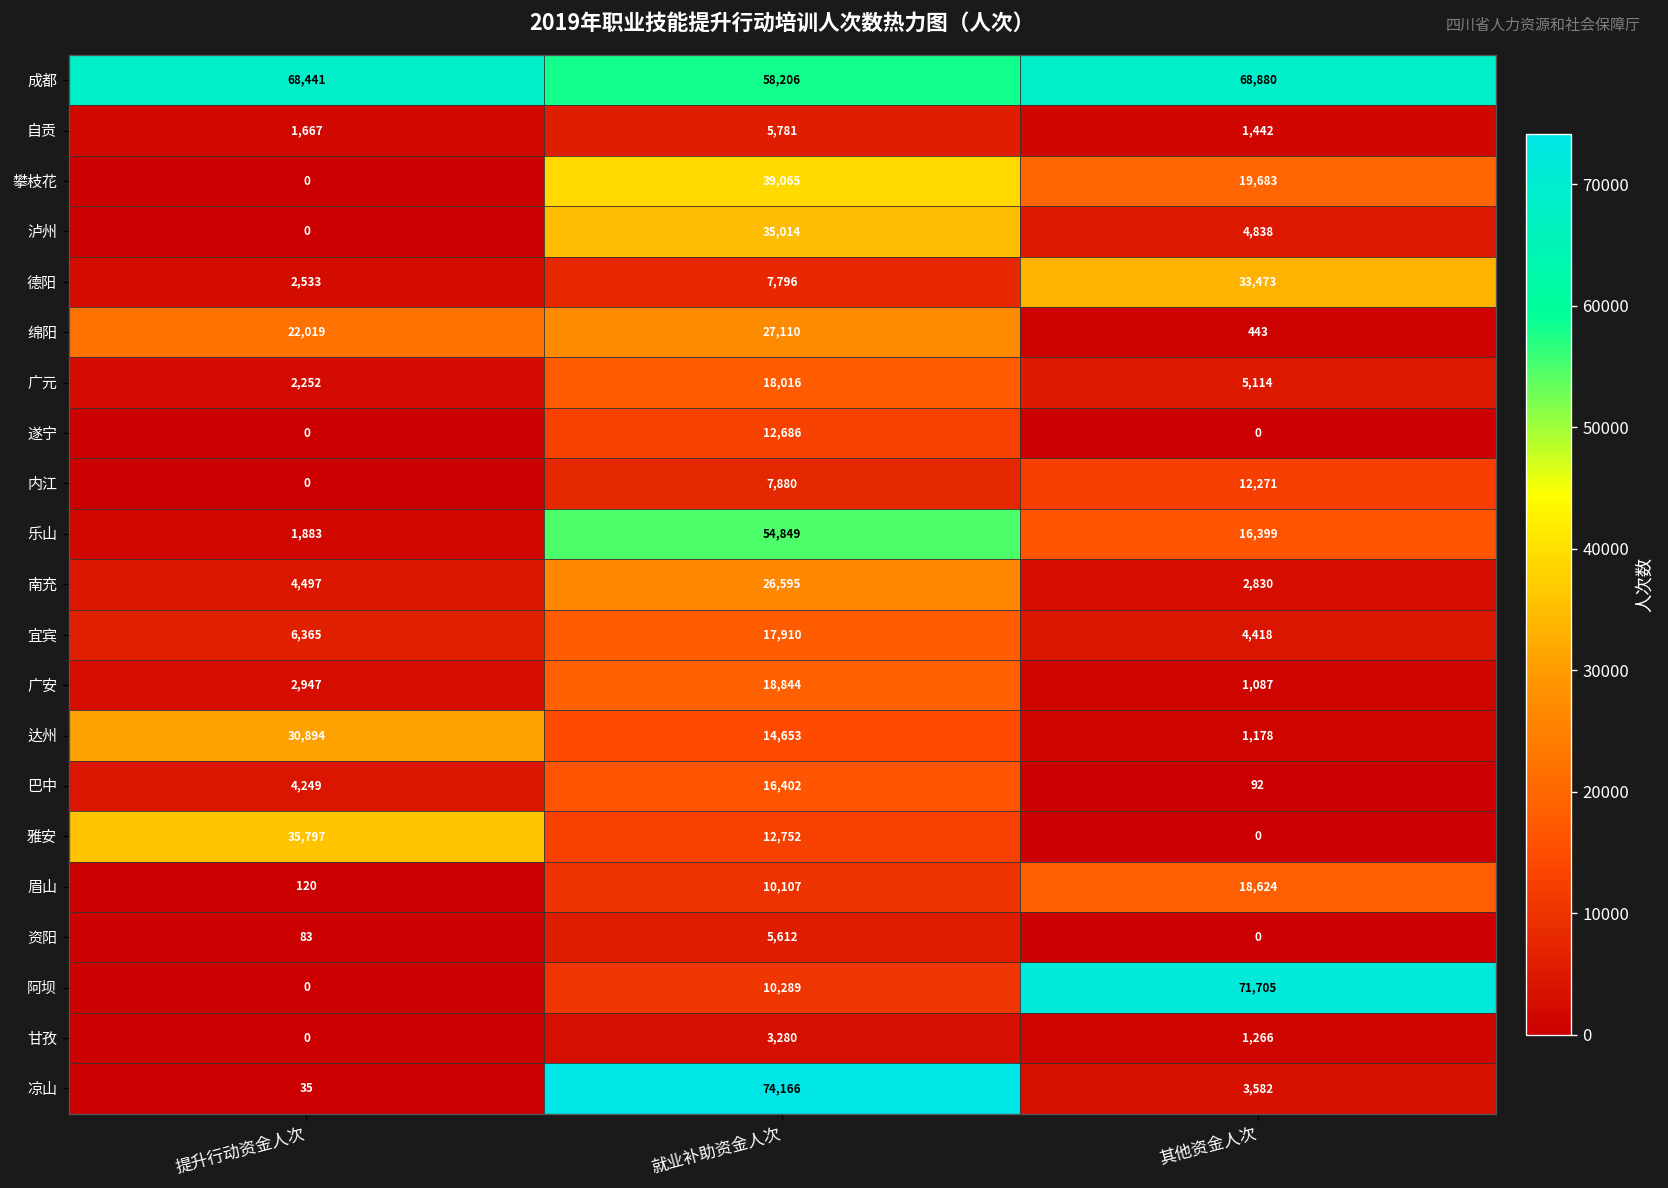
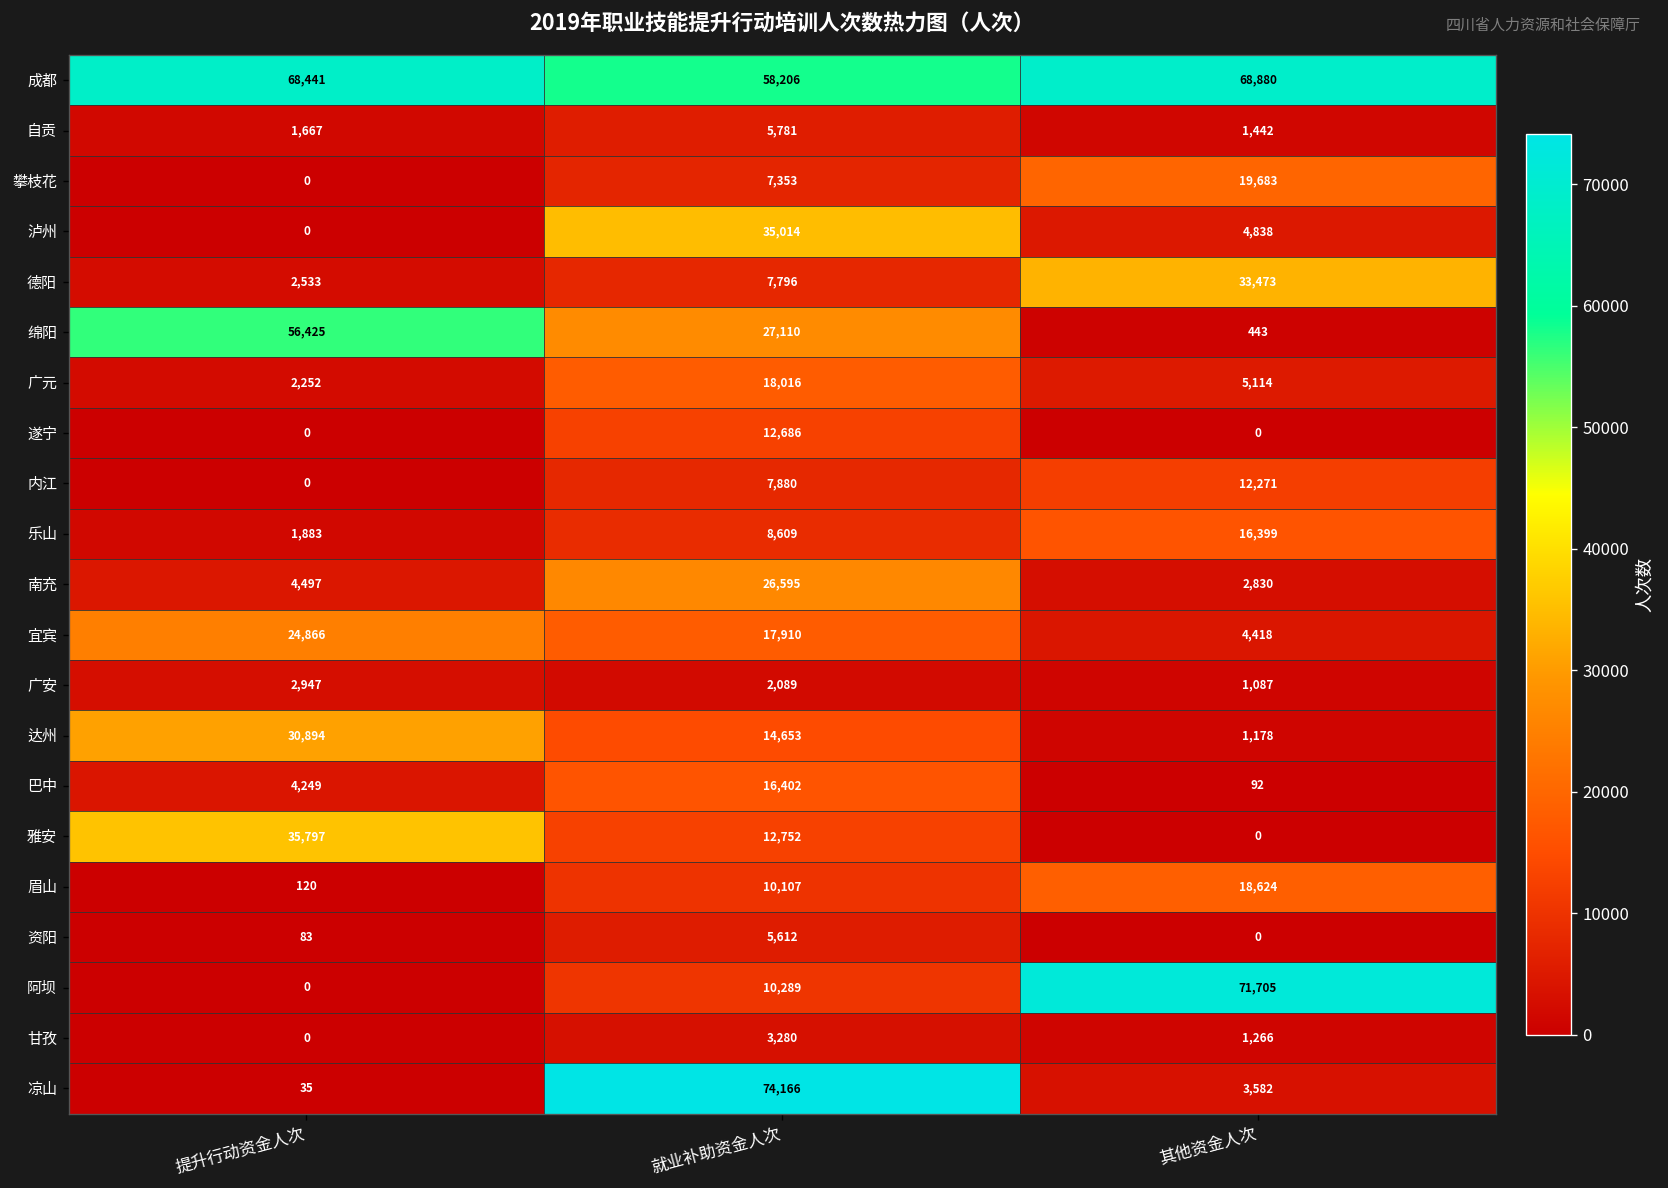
  {
    "成都": {
      "提升行动资金人次": "68,441",
      "就业补助资金人次": "58,206",
      "其他资金人次": "68,880"
    },
    "自贡": {
      "提升行动资金人次": "1,667",
      "就业补助资金人次": "5,781",
      "其他资金人次": "1,442"
    },
    "攀枝花": {
      "提升行动资金人次": "0",
-     "就业补助资金人次": "39,065",
+     "就业补助资金人次": "7,353",
      "其他资金人次": "19,683"
    },
    "泸州": {
      "提升行动资金人次": "0",
      "就业补助资金人次": "35,014",
      "其他资金人次": "4,838"
    },
    "德阳": {
      "提升行动资金人次": "2,533",
      "就业补助资金人次": "7,796",
      "其他资金人次": "33,473"
    },
    "绵阳": {
-     "提升行动资金人次": "22,019",
+     "提升行动资金人次": "56,425",
      "就业补助资金人次": "27,110",
      "其他资金人次": "443"
    },
    "广元": {
      "提升行动资金人次": "2,252",
      "就业补助资金人次": "18,016",
      "其他资金人次": "5,114"
    },
    "遂宁": {
      "提升行动资金人次": "0",
      "就业补助资金人次": "12,686",
      "其他资金人次": "0"
    },
    "内江": {
      "提升行动资金人次": "0",
      "就业补助资金人次": "7,880",
      "其他资金人次": "12,271"
    },
    "乐山": {
      "提升行动资金人次": "1,883",
-     "就业补助资金人次": "54,849",
+     "就业补助资金人次": "8,609",
      "其他资金人次": "16,399"
    },
    "南充": {
      "提升行动资金人次": "4,497",
      "就业补助资金人次": "26,595",
      "其他资金人次": "2,830"
    },
    "宜宾": {
-     "提升行动资金人次": "6,365",
+     "提升行动资金人次": "24,866",
      "就业补助资金人次": "17,910",
      "其他资金人次": "4,418"
    },
    "广安": {
      "提升行动资金人次": "2,947",
-     "就业补助资金人次": "18,844",
+     "就业补助资金人次": "2,089",
      "其他资金人次": "1,087"
    },
    "达州": {
      "提升行动资金人次": "30,894",
      "就业补助资金人次": "14,653",
      "其他资金人次": "1,178"
    },
    "巴中": {
      "提升行动资金人次": "4,249",
      "就业补助资金人次": "16,402",
      "其他资金人次": "92"
    },
    "雅安": {
      "提升行动资金人次": "35,797",
      "就业补助资金人次": "12,752",
      "其他资金人次": "0"
    },
    "眉山": {
      "提升行动资金人次": "120",
      "就业补助资金人次": "10,107",
      "其他资金人次": "18,624"
    },
    "资阳": {
      "提升行动资金人次": "83",
      "就业补助资金人次": "5,612",
      "其他资金人次": "0"
    },
    "阿坝": {
      "提升行动资金人次": "0",
      "就业补助资金人次": "10,289",
      "其他资金人次": "71,705"
    },
    "甘孜": {
      "提升行动资金人次": "0",
      "就业补助资金人次": "3,280",
      "其他资金人次": "1,266"
    },
    "凉山": {
      "提升行动资金人次": "35",
      "就业补助资金人次": "74,166",
      "其他资金人次": "3,582"
    }
  }
